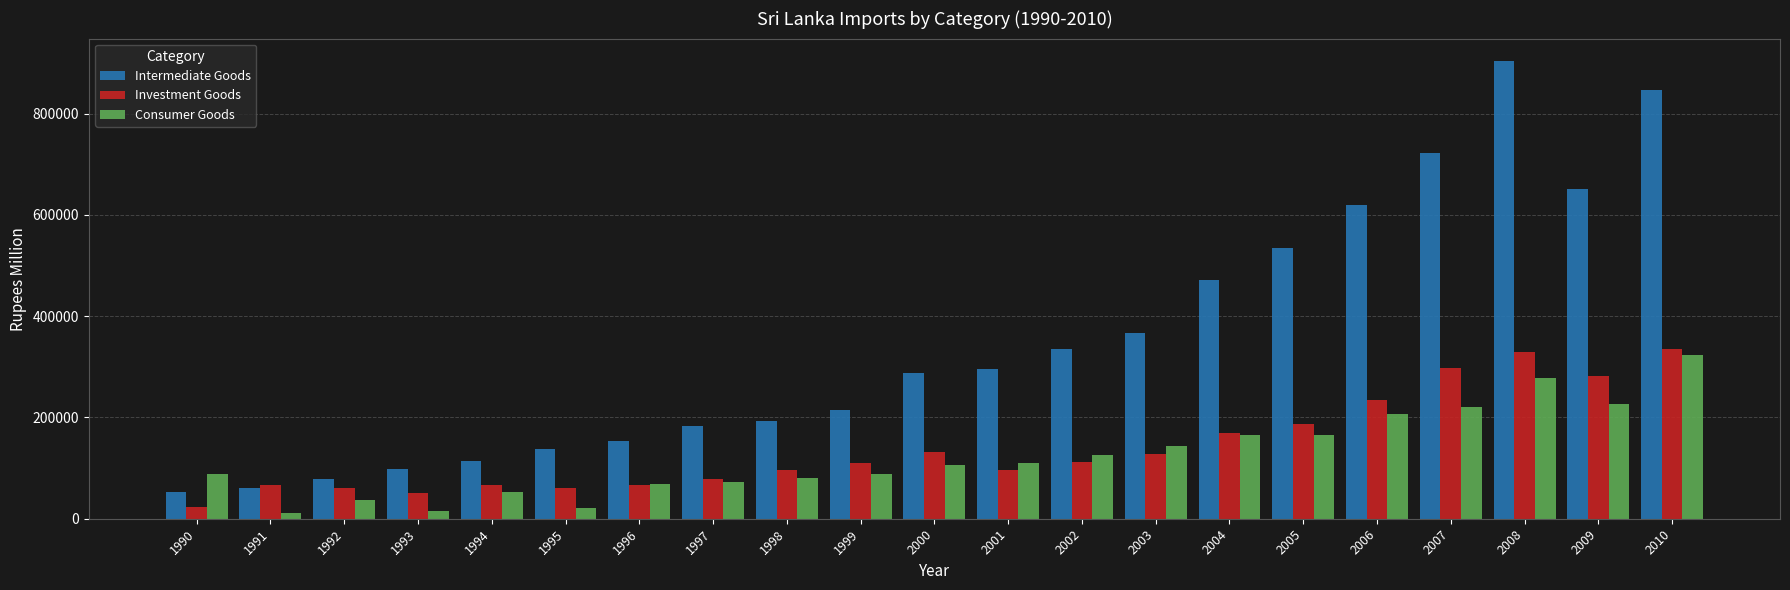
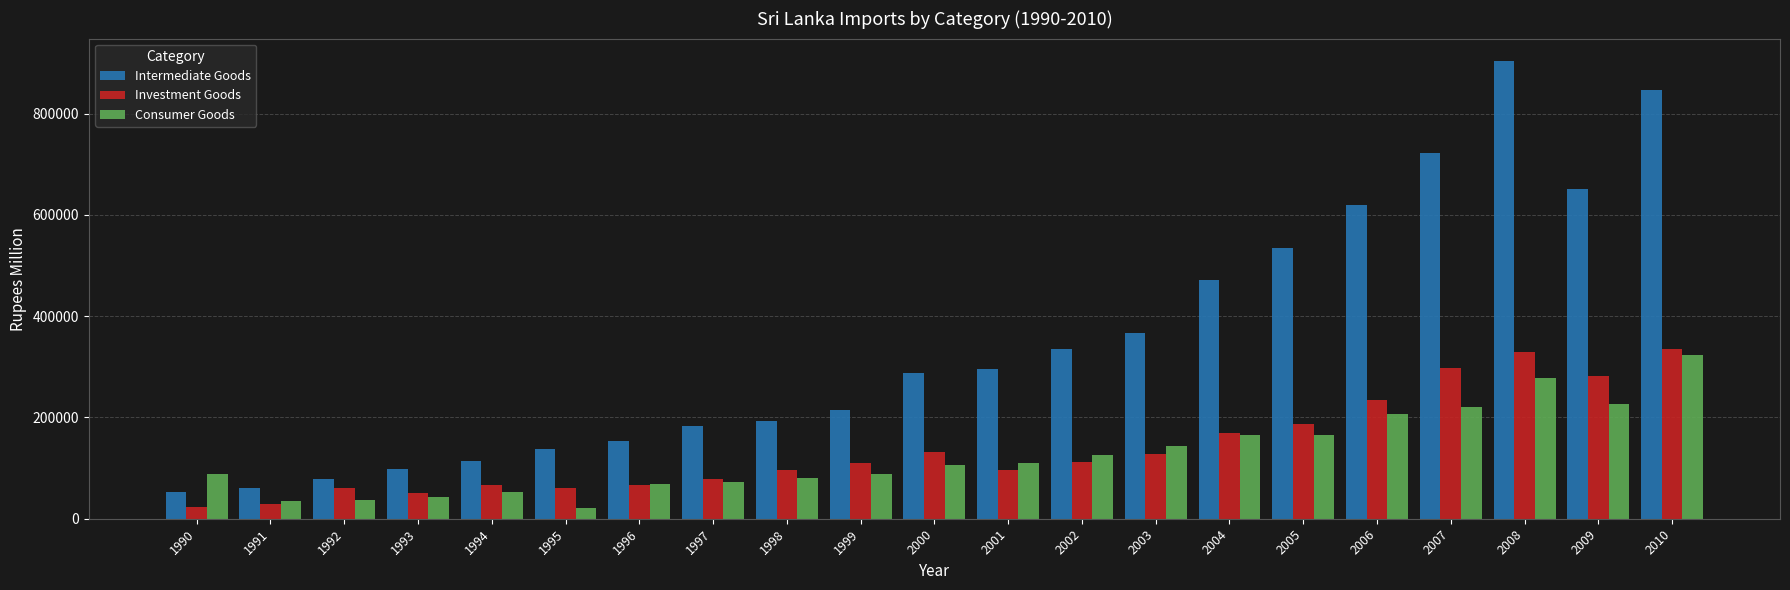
  {
    "Intermediate Goods": {
      "1990": 50000,
      "1991": 60000,
      "1992": 80000,
      "1993": 100000,
      "1994": 110000,
      "1995": 140000,
      "1996": 150000,
      "1997": 180000,
      "1998": 190000,
      "1999": 220000,
      "2000": 290000,
      "2001": 300000,
      "2002": 330000,
      "2003": 370000,
      "2004": 470000,
      "2005": 530000,
      "2006": 620000,
      "2007": 720000,
      "2008": 900000,
      "2009": 650000,
      "2010": 850000
    },
    "Investment Goods": {
      "1990": 20000,
-     "1991": 70000,
+     "1991": 30000,
      "1992": 60000,
      "1993": 50000,
      "1994": 70000,
      "1995": 60000,
      "1996": 70000,
      "1997": 80000,
      "1998": 100000,
      "1999": 110000,
      "2000": 130000,
      "2001": 100000,
      "2002": 110000,
      "2003": 130000,
      "2004": 170000,
      "2005": 190000,
      "2006": 230000,
      "2007": 300000,
      "2008": 330000,
      "2009": 280000,
      "2010": 340000
    },
    "Consumer Goods": {
      "1990": 90000,
-     "1991": 10000,
+     "1991": 40000,
      "1992": 40000,
-     "1993": 20000,
+     "1993": 40000,
      "1994": 50000,
      "1995": 20000,
      "1996": 70000,
      "1997": 70000,
      "1998": 80000,
      "1999": 90000,
      "2000": 110000,
      "2001": 110000,
      "2002": 130000,
      "2003": 140000,
      "2004": 160000,
      "2005": 170000,
      "2006": 210000,
      "2007": 220000,
      "2008": 280000,
      "2009": 230000,
      "2010": 320000
    }
  }
